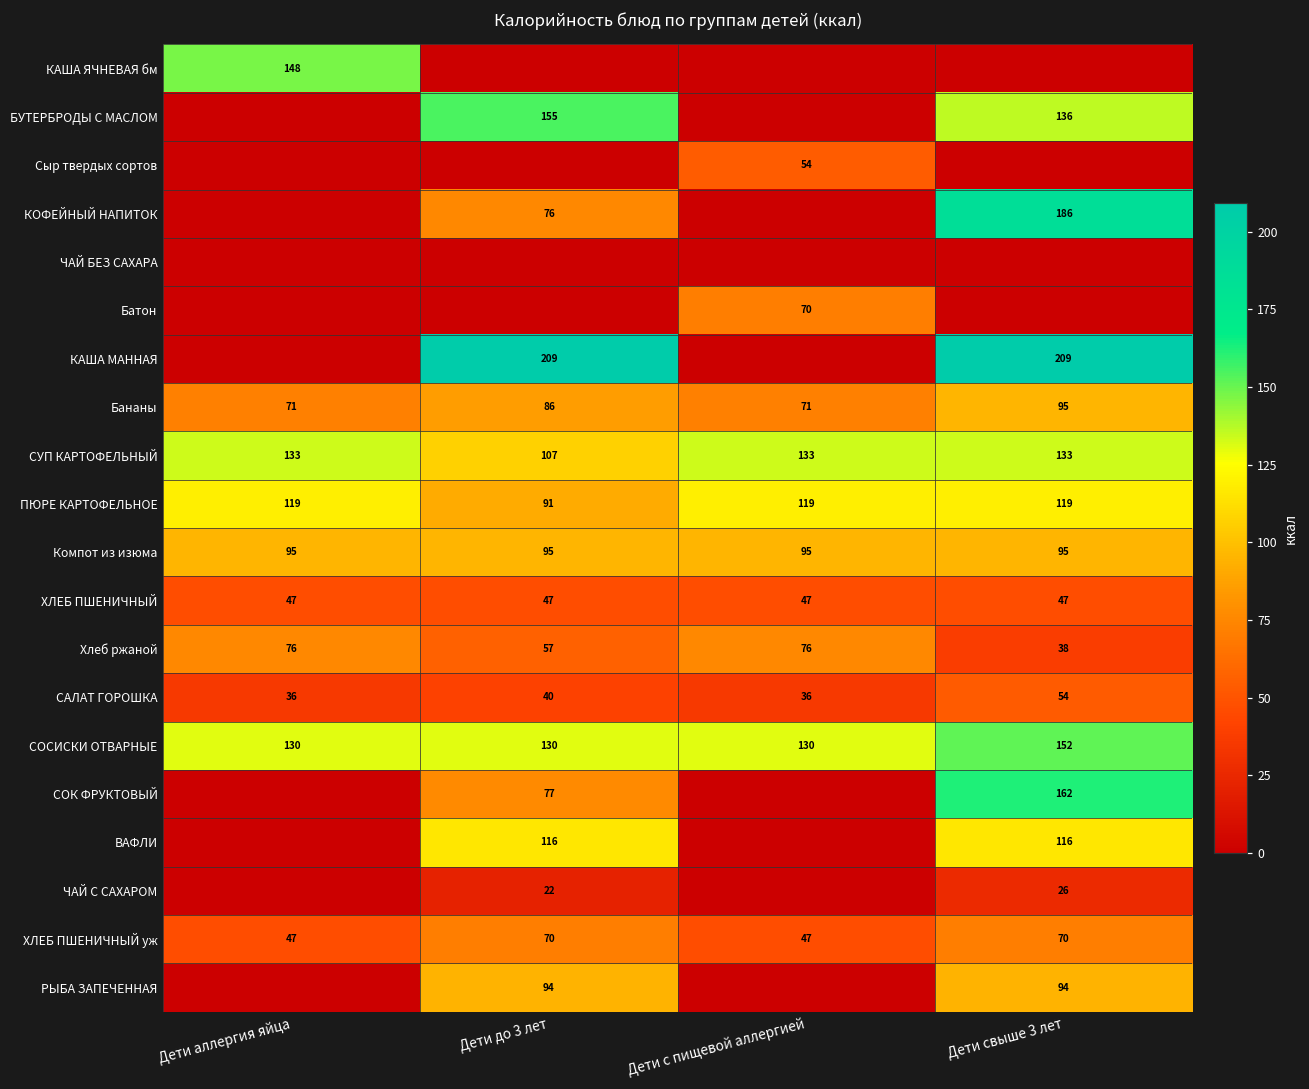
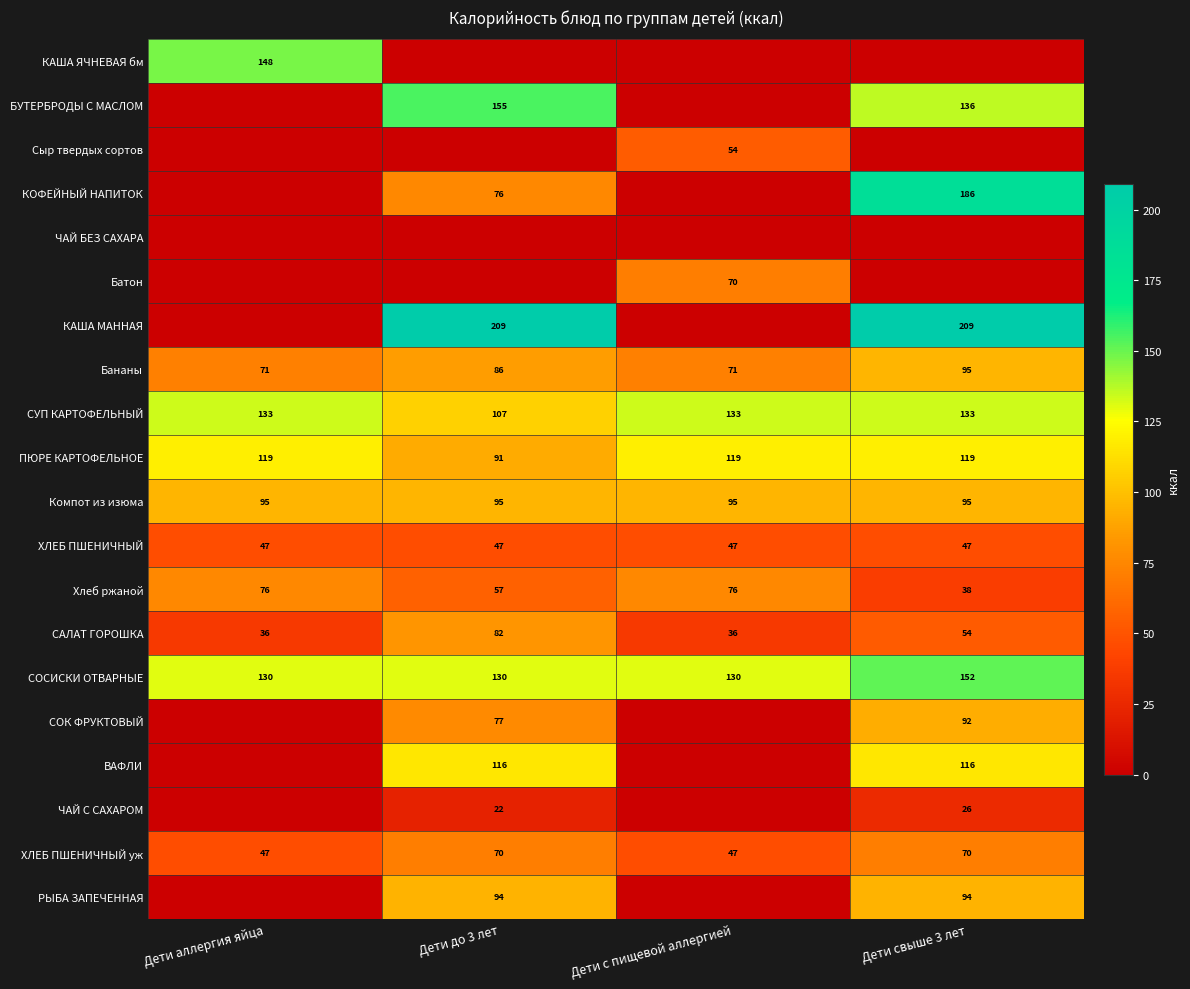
  {
    "КАША ЯЧНЕВАЯ бм": {
      "Дети аллергия яйца": 148
    },
    "БУТЕРБРОДЫ С МАСЛОМ": {
      "Дети до 3 лет": 155,
      "Дети свыше 3 лет": 136
    },
    "Сыр твердых сортов": {
      "Дети с пищевой аллергией": 54
    },
    "КОФЕЙНЫЙ НАПИТОК": {
      "Дети до 3 лет": 76,
      "Дети свыше 3 лет": 186
    },
    "Батон": {
      "Дети с пищевой аллергией": 70
    },
    "КАША МАННАЯ": {
      "Дети до 3 лет": 209,
      "Дети свыше 3 лет": 209
    },
    "Бананы": {
      "Дети аллергия яйца": 71,
      "Дети до 3 лет": 86,
      "Дети с пищевой аллергией": 71,
      "Дети свыше 3 лет": 95
    },
    "СУП КАРТОФЕЛЬНЫЙ": {
      "Дети аллергия яйца": 133,
      "Дети до 3 лет": 107,
      "Дети с пищевой аллергией": 133,
      "Дети свыше 3 лет": 133
    },
    "ПЮРЕ КАРТОФЕЛЬНОЕ": {
      "Дети аллергия яйца": 119,
      "Дети до 3 лет": 91,
      "Дети с пищевой аллергией": 119,
      "Дети свыше 3 лет": 119
    },
    "Компот из изюма": {
      "Дети аллергия яйца": 95,
      "Дети до 3 лет": 95,
      "Дети с пищевой аллергией": 95,
      "Дети свыше 3 лет": 95
    },
    "ХЛЕБ ПШЕНИЧНЫЙ": {
      "Дети аллергия яйца": 47,
      "Дети до 3 лет": 47,
      "Дети с пищевой аллергией": 47,
      "Дети свыше 3 лет": 47
    },
    "Хлеб ржаной": {
      "Дети аллергия яйца": 76,
      "Дети до 3 лет": 57,
      "Дети с пищевой аллергией": 76,
      "Дети свыше 3 лет": 38
    },
    "САЛАТ ГОРОШКА": {
      "Дети аллергия яйца": 36,
-     "Дети до 3 лет": 40,
+     "Дети до 3 лет": 82,
      "Дети с пищевой аллергией": 36,
      "Дети свыше 3 лет": 54
    },
    "СОСИСКИ ОТВАРНЫЕ": {
      "Дети аллергия яйца": 130,
      "Дети до 3 лет": 130,
      "Дети с пищевой аллергией": 130,
      "Дети свыше 3 лет": 152
    },
    "СОК ФРУКТОВЫЙ": {
      "Дети до 3 лет": 77,
-     "Дети свыше 3 лет": 162
+     "Дети свыше 3 лет": 92
    },
    "ВАФЛИ": {
      "Дети до 3 лет": 116,
      "Дети свыше 3 лет": 116
    },
    "ЧАЙ С САХАРОМ": {
      "Дети до 3 лет": 22,
      "Дети свыше 3 лет": 26
    },
    "ХЛЕБ ПШЕНИЧНЫЙ уж": {
      "Дети аллергия яйца": 47,
      "Дети до 3 лет": 70,
      "Дети с пищевой аллергией": 47,
      "Дети свыше 3 лет": 70
    },
    "РЫБА ЗАПЕЧЕННАЯ": {
      "Дети до 3 лет": 94,
      "Дети свыше 3 лет": 94
    }
  }
